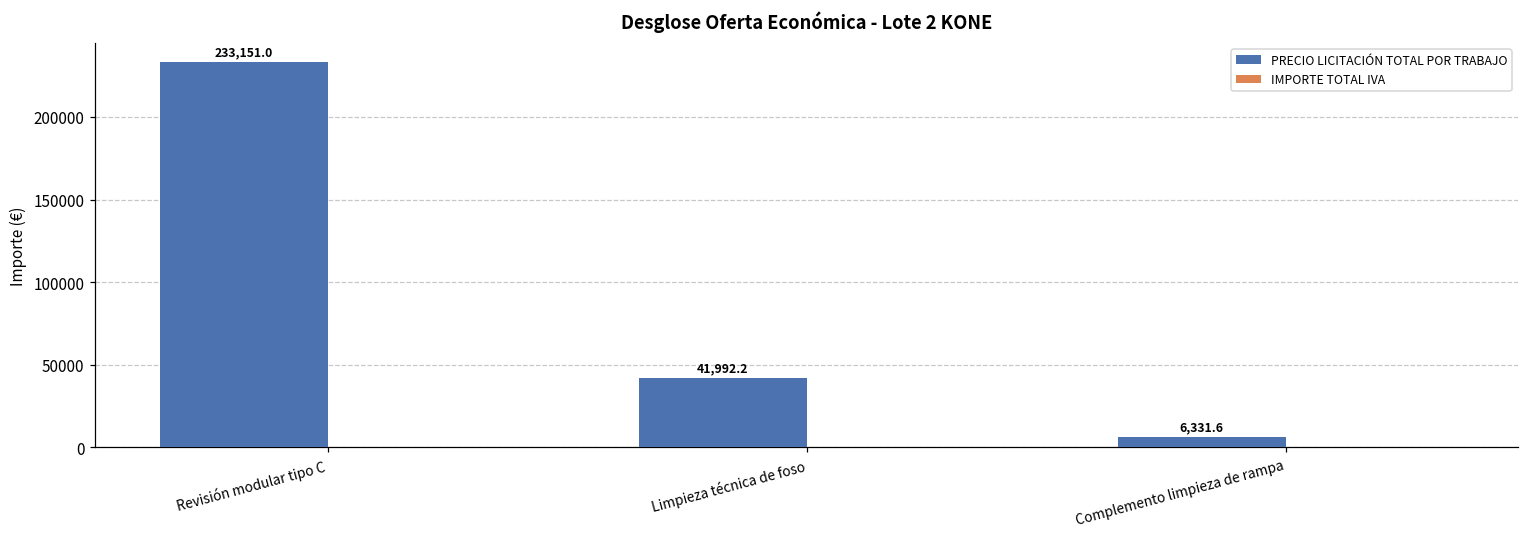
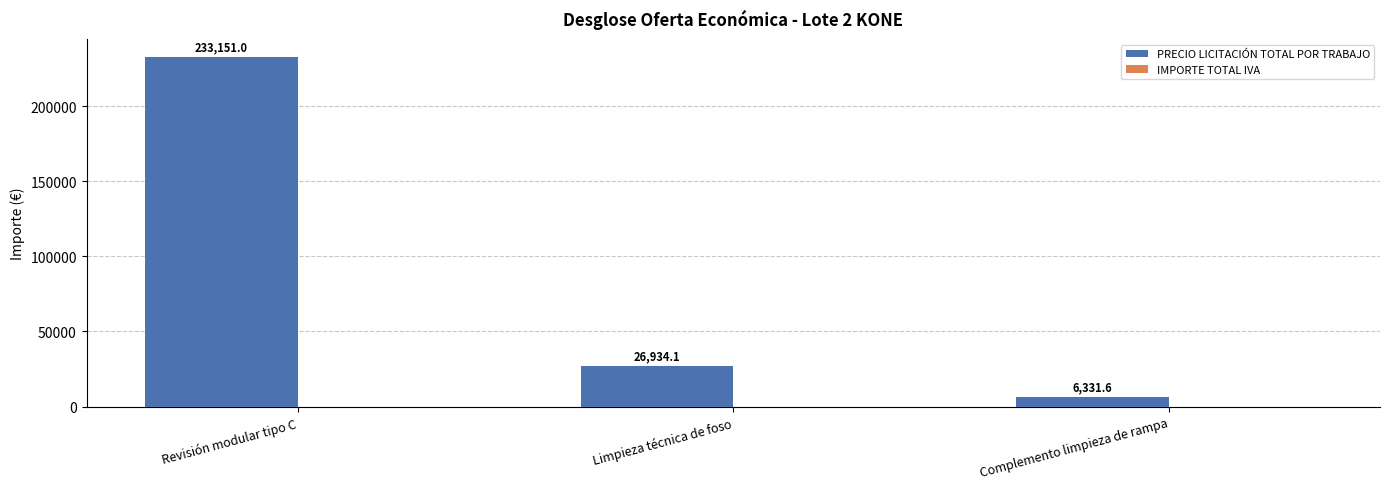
  {
    "PRECIO LICITACIÓN TOTAL POR TRABAJO": {
      "Revisión modular tipo C": "233,151.0",
-     "Limpieza técnica de foso": "41,992.2",
+     "Limpieza técnica de foso": "26,934.1",
      "Complemento limpieza de rampa": "6,331.6"
    },
    "IMPORTE TOTAL IVA": {
      "Revisión modular tipo C": "0",
      "Limpieza técnica de foso": "0",
      "Complemento limpieza de rampa": "0"
    }
  }
